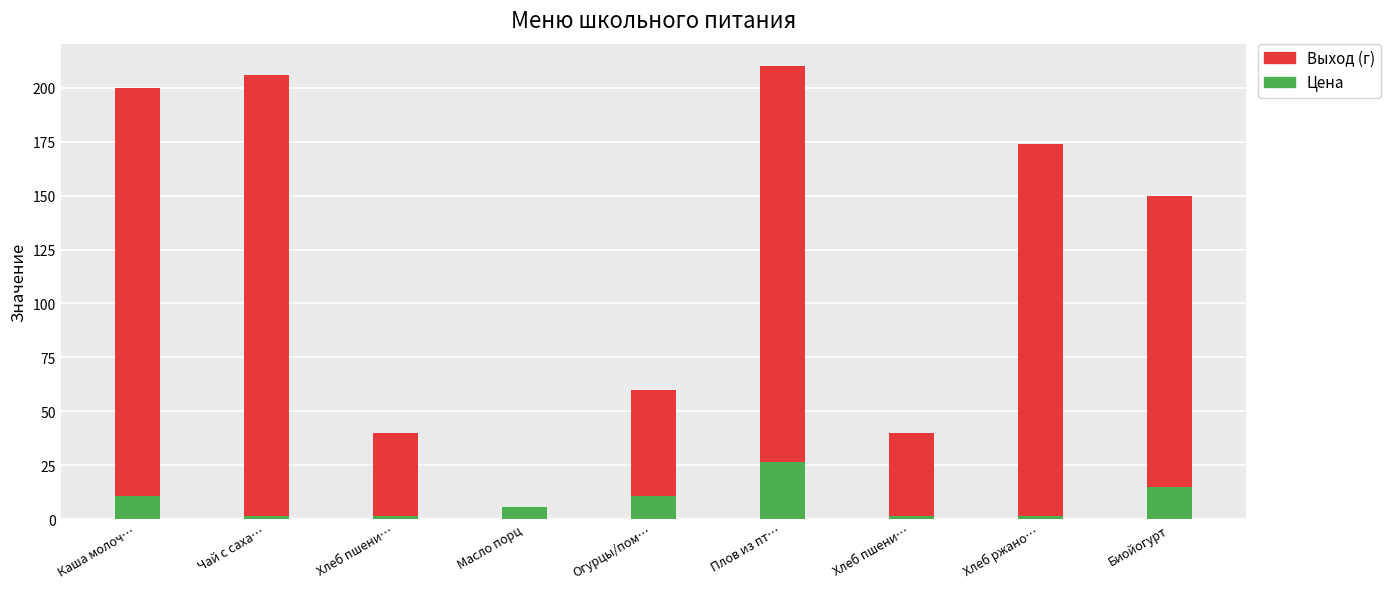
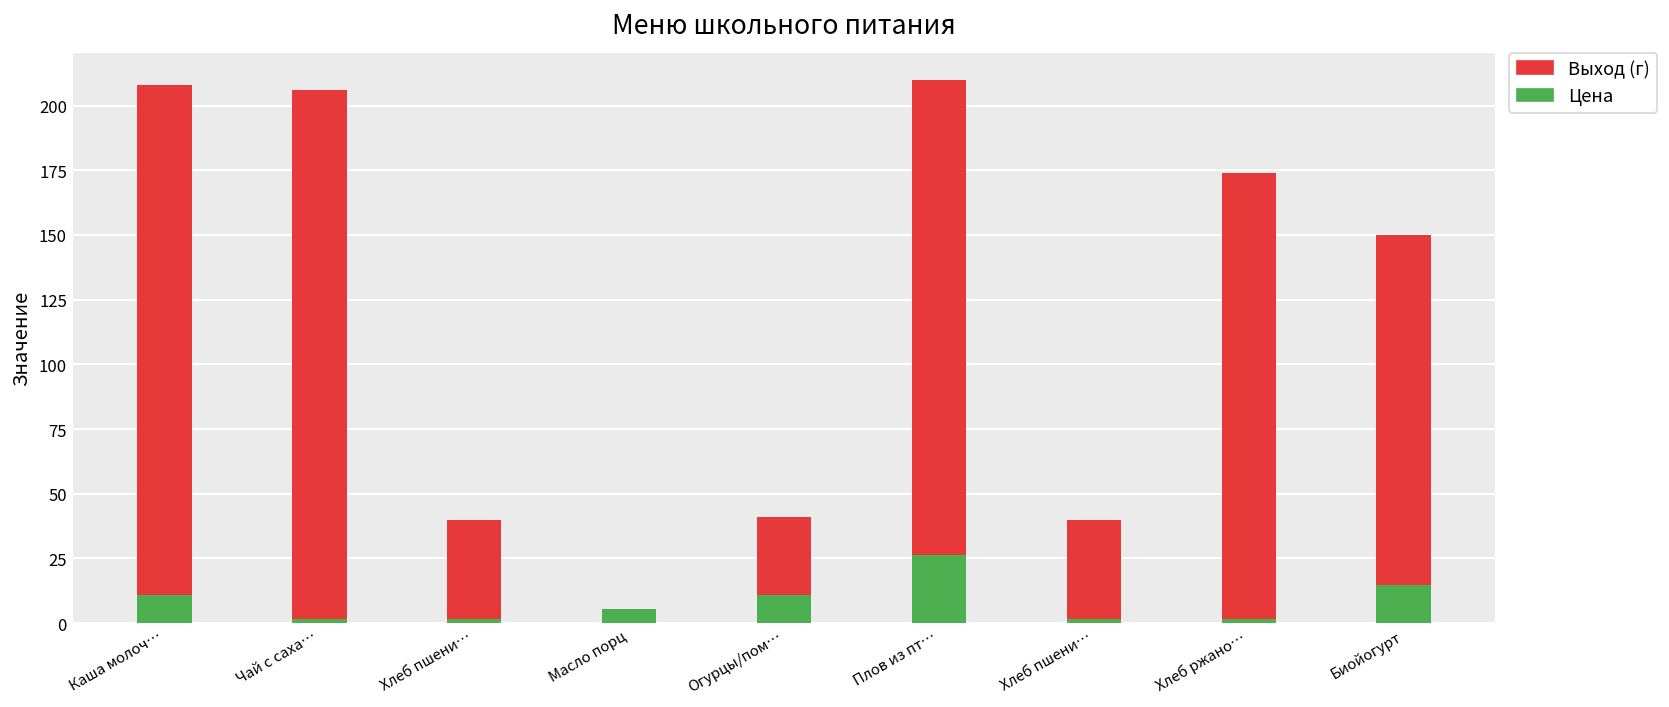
  {
    "Выход (г)": {
-     "Каша молоч…": 200,
+     "Каша молоч…": 208,
      "Чай с саха…": 206,
-     "Огурцы/пом…": 60,
+     "Огурцы/пом…": 41,
      "Плов из пт…": 210,
      "Хлеб ржано…": 174,
      "Биойогурт": 150
    },
    "Цена": {
      "Масло порц": 5
    }
  }
